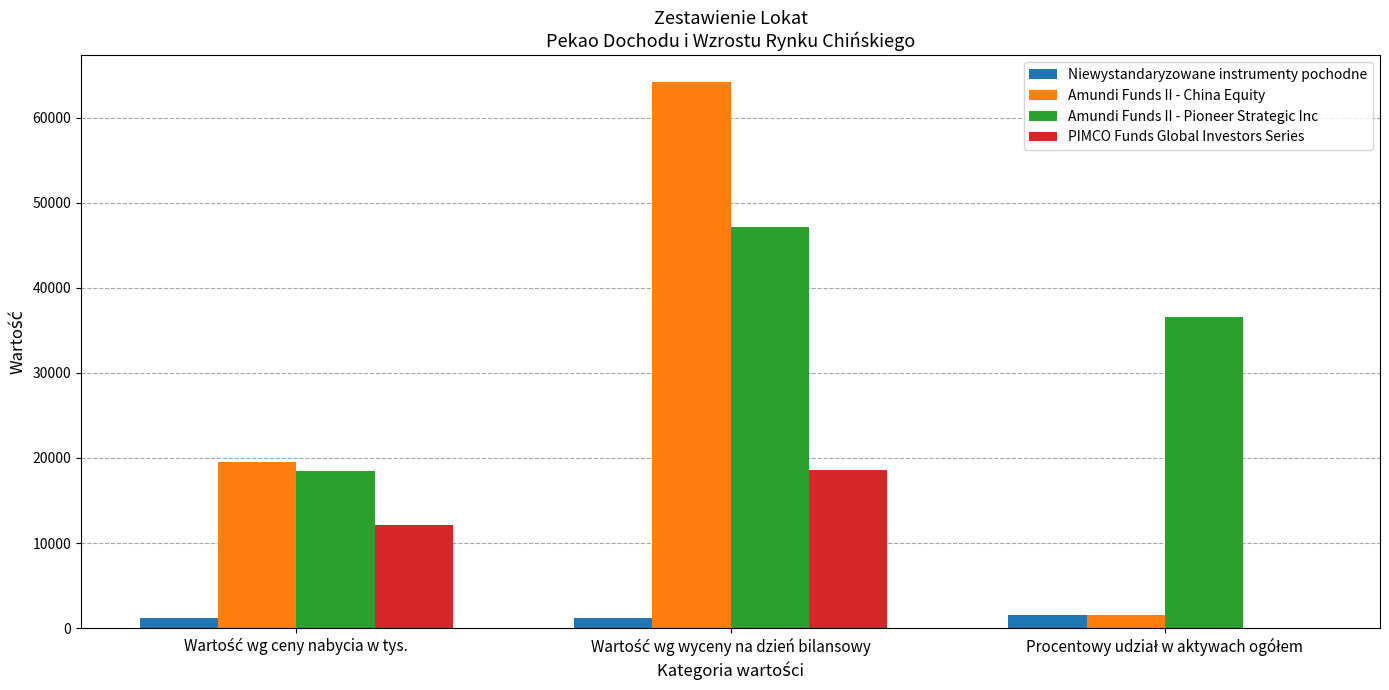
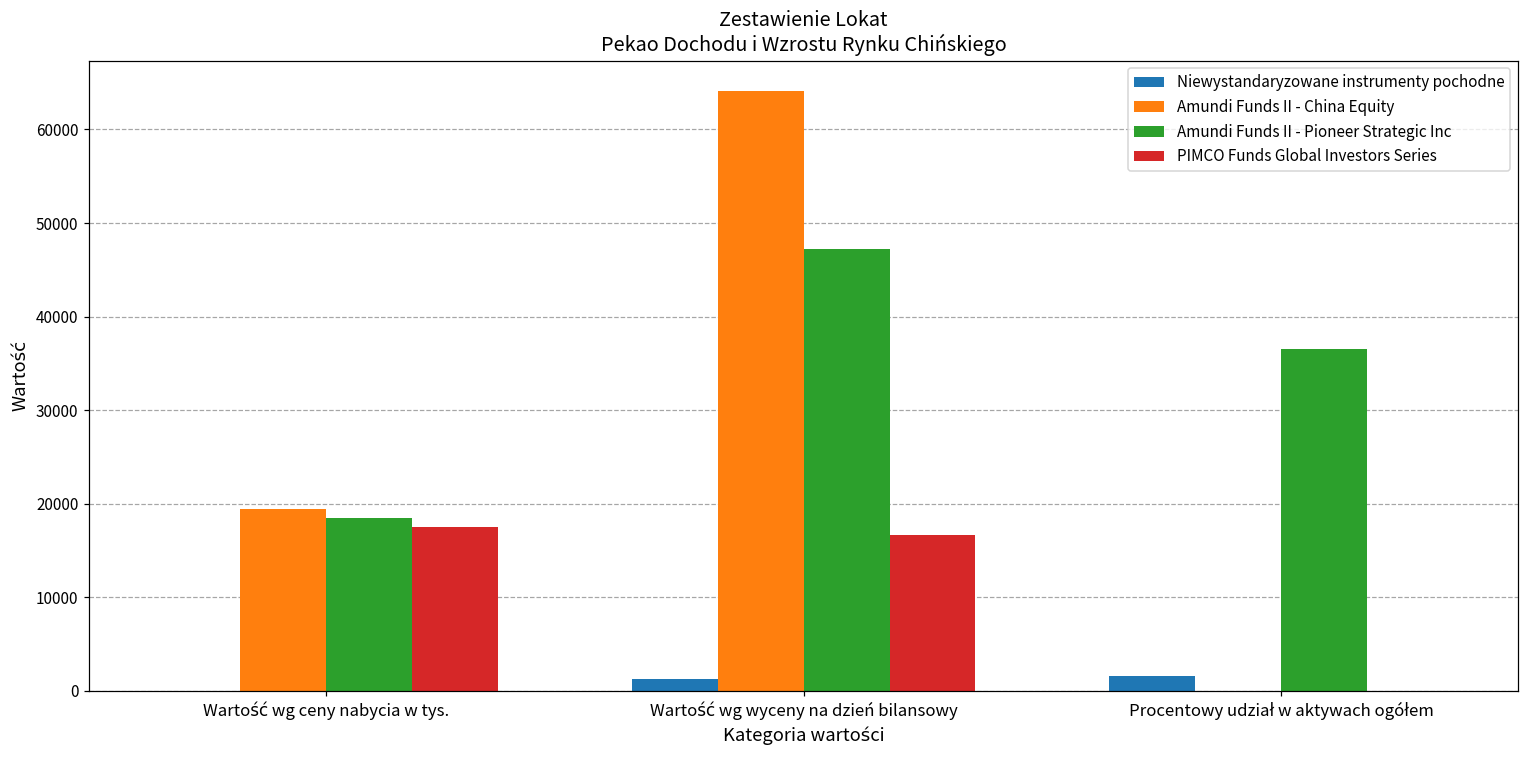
  {
    "Niewystandaryzowane instrumenty pochodne": {
-     "Wartość wg ceny nabycia w tys.": 1000,
+     "Wartość wg ceny nabycia w tys.": 0,
      "Wartość wg wyceny na dzień bilansowy": 1000,
      "Procentowy udział w aktywach ogółem": 2000
    },
    "Amundi Funds II - China Equity": {
      "Wartość wg ceny nabycia w tys.": 19000,
      "Wartość wg wyceny na dzień bilansowy": 64000,
-     "Procentowy udział w aktywach ogółem": 2000
+     "Procentowy udział w aktywach ogółem": 0
    },
    "Amundi Funds II - Pioneer Strategic Inc": {
      "Wartość wg ceny nabycia w tys.": 18000,
      "Wartość wg wyceny na dzień bilansowy": 47000,
      "Procentowy udział w aktywach ogółem": 37000
    },
    "PIMCO Funds Global Investors Series": {
-     "Wartość wg ceny nabycia w tys.": 12000,
-     "Wartość wg wyceny na dzień bilansowy": 19000
+     "Wartość wg ceny nabycia w tys.": 18000,
+     "Wartość wg wyceny na dzień bilansowy": 17000
    }
  }
